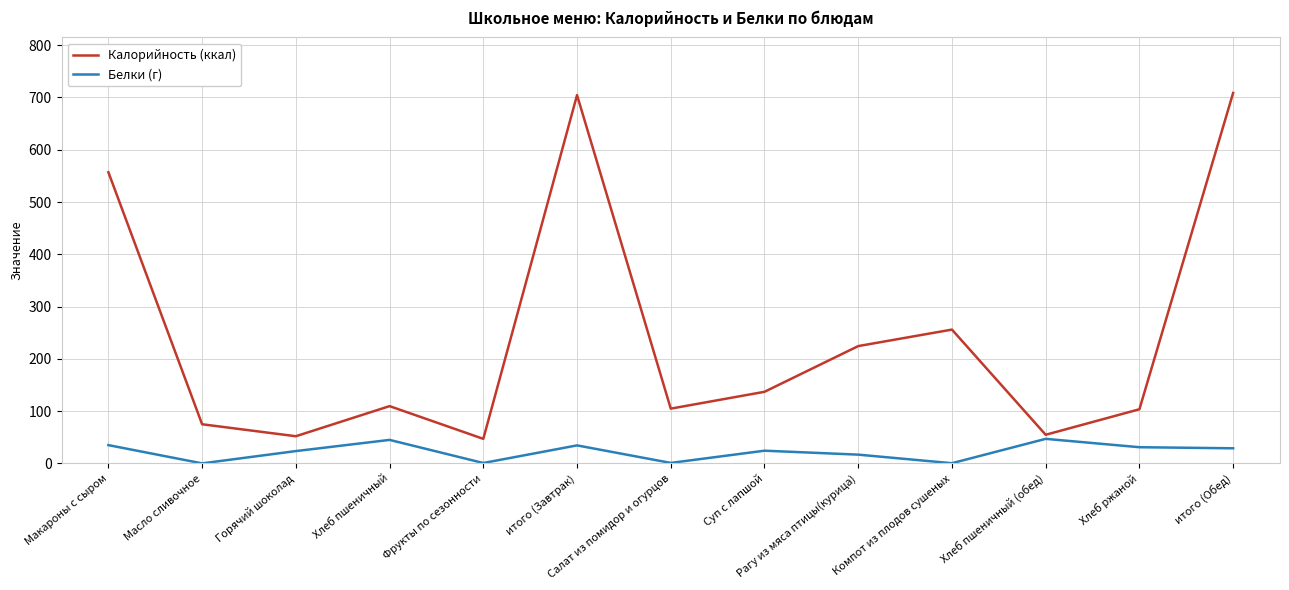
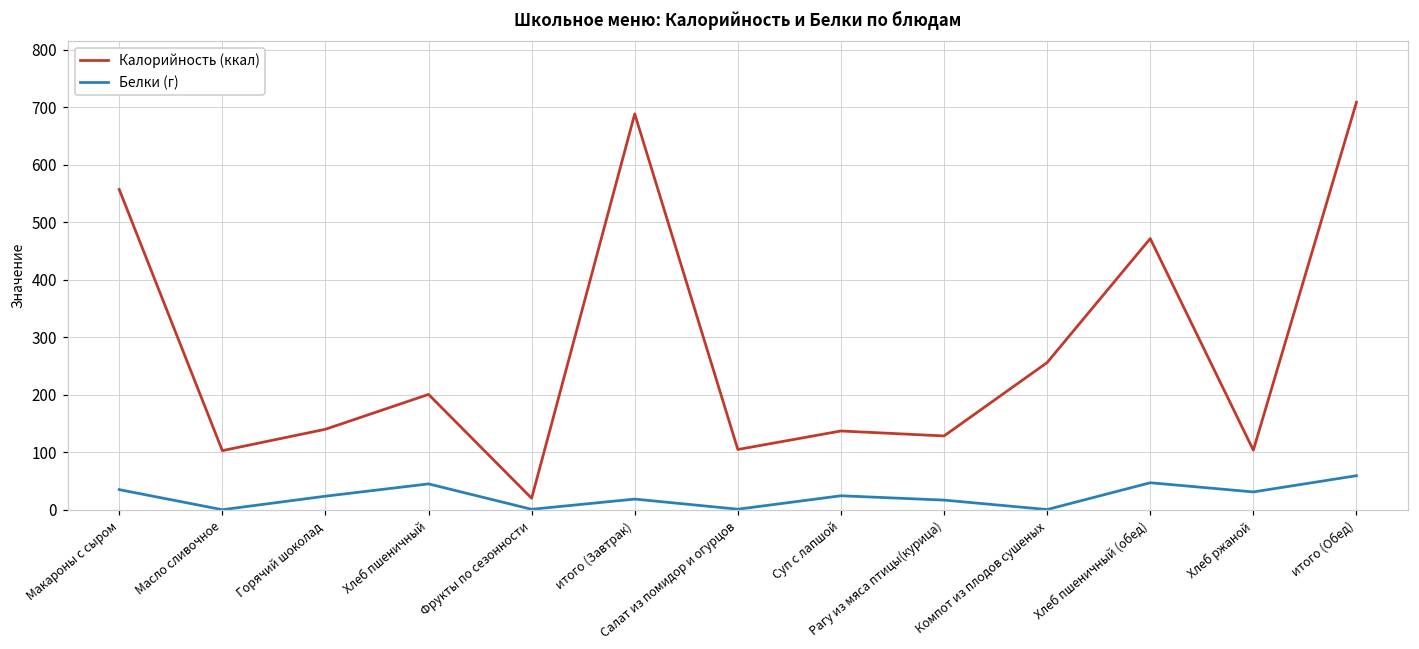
  {
    "Калорийность (ккал)": {
      "Макароны с сыром": 560,
-     "Масло сливочное": 70,
-     "Горячий шоколад": 50,
-     "Хлеб пшеничный": 110,
-     "Фрукты по сезонности": 50,
-     "итого (Завтрак)": 700,
+     "Масло сливочное": 100,
+     "Горячий шоколад": 140,
+     "Хлеб пшеничный": 200,
+     "Фрукты по сезонности": 20,
+     "итого (Завтрак)": 690,
      "Салат из помидор и огурцов": 100,
      "Суп с лапшой": 140,
-     "Рагу из мяса птицы(курица)": 220,
+     "Рагу из мяса птицы(курица)": 130,
      "Компот из плодов сушеных": 260,
-     "Хлеб пшеничный (обед)": 50,
+     "Хлеб пшеничный (обед)": 470,
      "Хлеб ржаной": 100,
      "итого (Обед)": 710
    },
    "Белки (г)": {
      "Макароны с сыром": 40,
      "Масло сливочное": 0,
      "Горячий шоколад": 20,
      "Хлеб пшеничный": 50,
      "Фрукты по сезонности": 0,
-     "итого (Завтрак)": 30,
+     "итого (Завтрак)": 20,
      "Салат из помидор и огурцов": 0,
      "Суп с лапшой": 20,
      "Рагу из мяса птицы(курица)": 20,
      "Компот из плодов сушеных": 0,
      "Хлеб пшеничный (обед)": 50,
      "Хлеб ржаной": 30,
-     "итого (Обед)": 30
+     "итого (Обед)": 60
    }
  }
